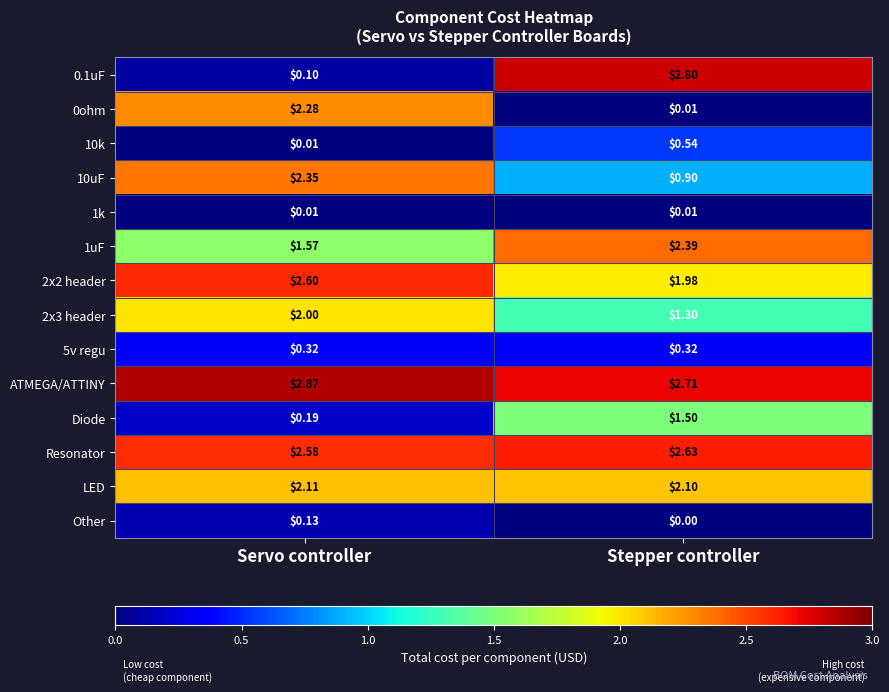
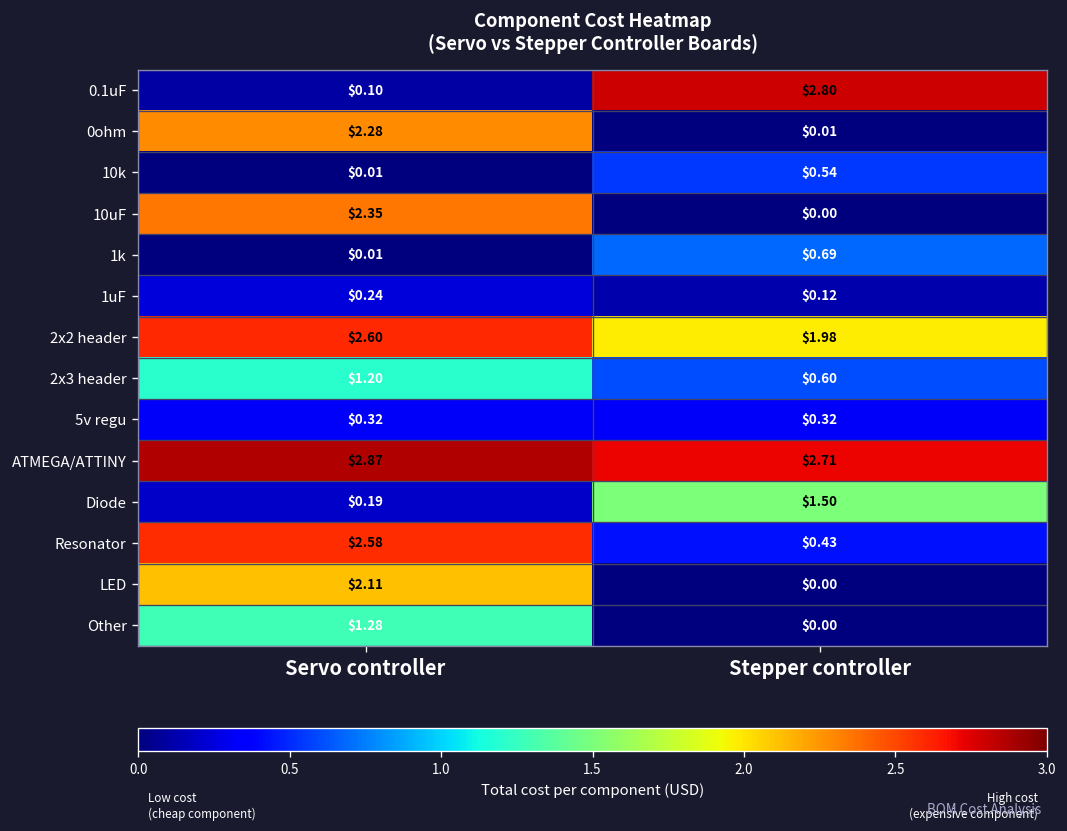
  {
    "0.1uF": {
      "Servo controller": "$0.10",
      "Stepper controller": "$2.80"
    },
    "0ohm": {
      "Servo controller": "$2.28",
      "Stepper controller": "$0.01"
    },
    "10k": {
      "Servo controller": "$0.01",
      "Stepper controller": "$0.54"
    },
    "10uF": {
      "Servo controller": "$2.35",
-     "Stepper controller": "$0.90"
+     "Stepper controller": "$0.00"
    },
    "1k": {
      "Servo controller": "$0.01",
-     "Stepper controller": "$0.01"
+     "Stepper controller": "$0.69"
    },
    "1uF": {
-     "Servo controller": "$1.57",
-     "Stepper controller": "$2.39"
+     "Servo controller": "$0.24",
+     "Stepper controller": "$0.12"
    },
    "2x2 header": {
      "Servo controller": "$2.60",
      "Stepper controller": "$1.98"
    },
    "2x3 header": {
-     "Servo controller": "$2.00",
-     "Stepper controller": "$1.30"
+     "Servo controller": "$1.20",
+     "Stepper controller": "$0.60"
    },
    "5v regu": {
      "Servo controller": "$0.32",
      "Stepper controller": "$0.32"
    },
    "ATMEGA/ATTINY": {
      "Servo controller": "$2.87",
      "Stepper controller": "$2.71"
    },
    "Diode": {
      "Servo controller": "$0.19",
      "Stepper controller": "$1.50"
    },
    "Resonator": {
      "Servo controller": "$2.58",
-     "Stepper controller": "$2.63"
+     "Stepper controller": "$0.43"
    },
    "LED": {
      "Servo controller": "$2.11",
-     "Stepper controller": "$2.10"
+     "Stepper controller": "$0.00"
    },
    "Other": {
-     "Servo controller": "$0.13",
+     "Servo controller": "$1.28",
      "Stepper controller": "$0.00"
    }
  }
